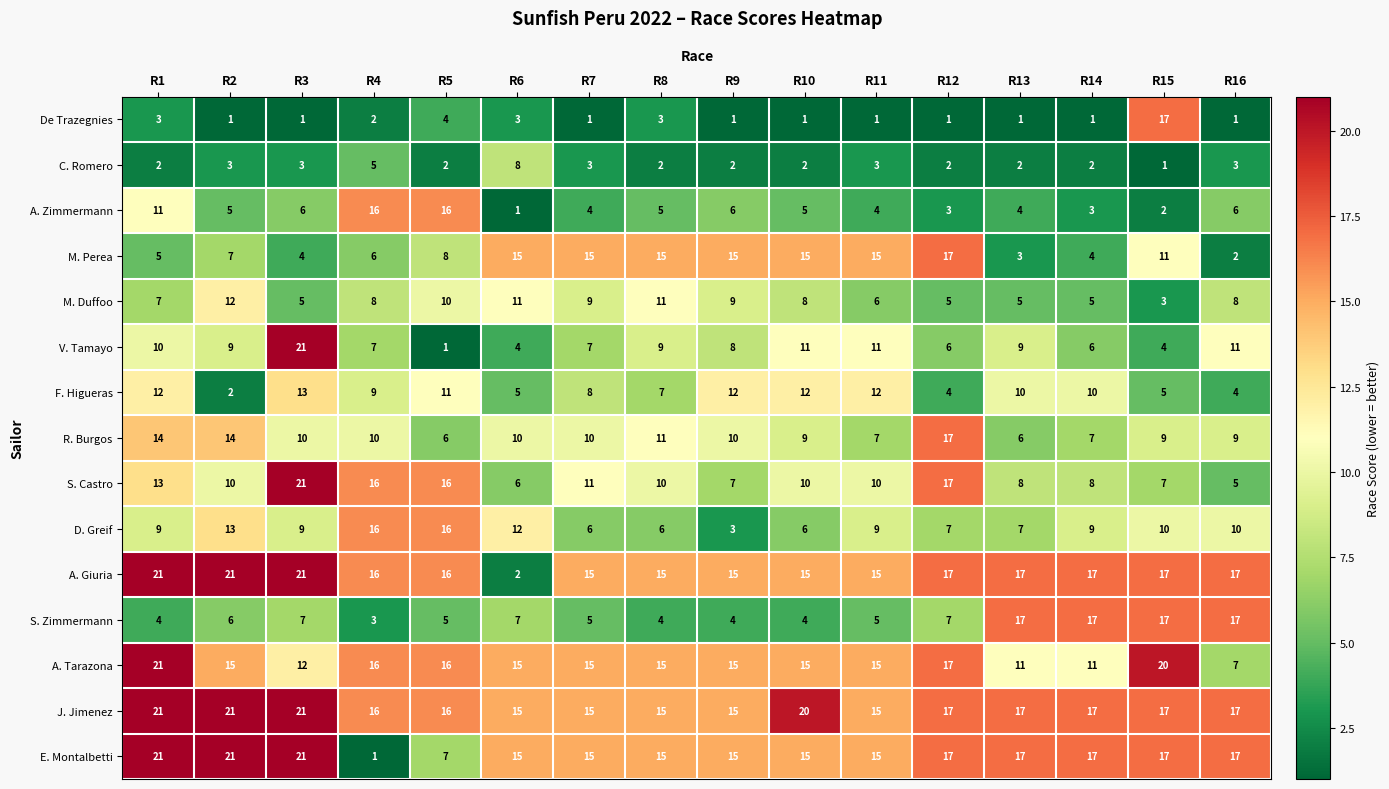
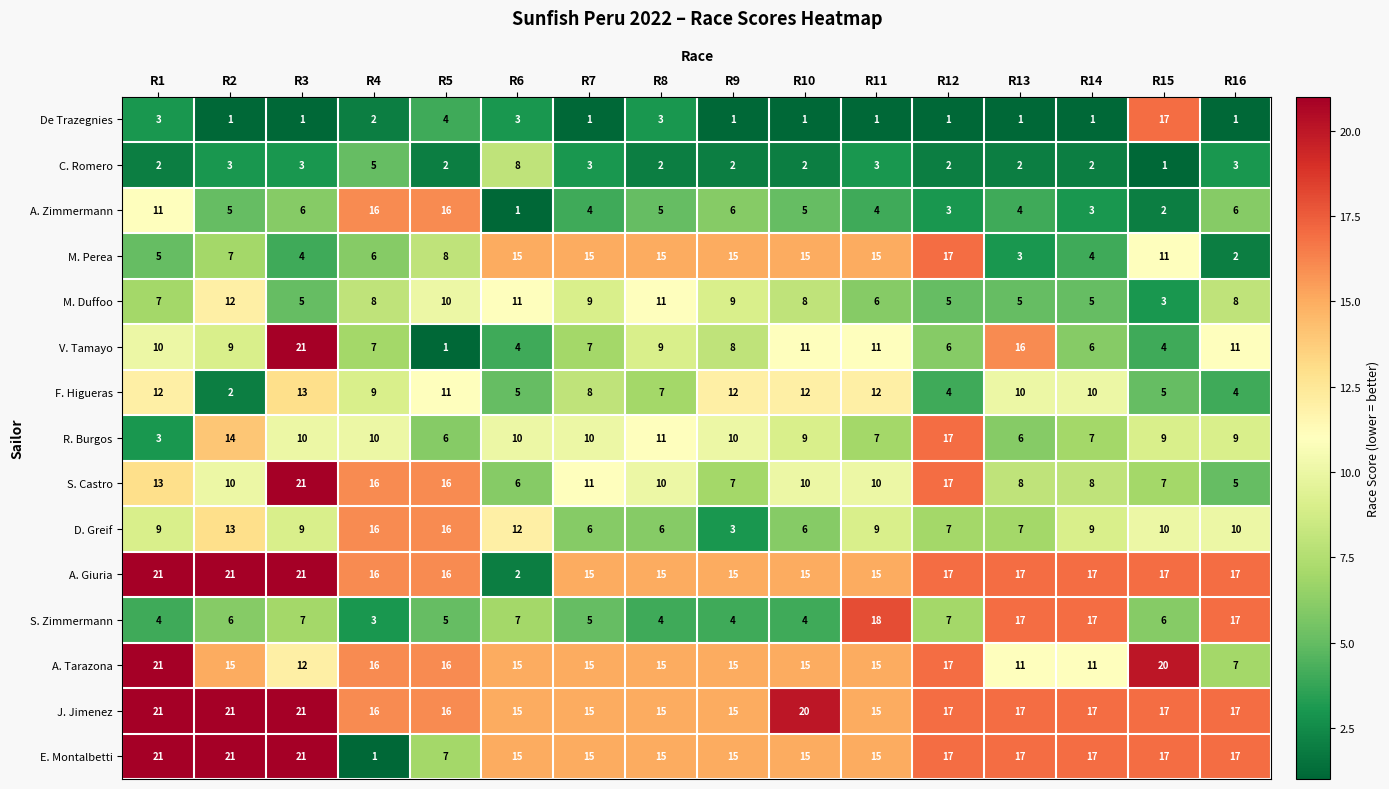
  {
    "V. Tamayo": {
      "R1": 10,
      "R2": 9,
      "R3": 21,
      "R4": 7,
      "R5": 1,
      "R6": 4,
      "R7": 7,
      "R8": 9,
      "R9": 8,
      "R10": 11,
      "R11": 11,
      "R12": 6,
-     "R13": 9,
+     "R13": 16,
      "R14": 6,
      "R15": 4,
      "R16": 11
    },
    "R. Burgos": {
-     "R1": 14,
+     "R1": 3,
      "R2": 14,
      "R3": 10,
      "R4": 10,
      "R5": 6,
      "R6": 10,
      "R7": 10,
      "R8": 11,
      "R9": 10,
      "R10": 9,
      "R11": 7,
      "R12": 17,
      "R13": 6,
      "R14": 7,
      "R15": 9,
      "R16": 9
    },
    "S. Zimmermann": {
      "R1": 4,
      "R2": 6,
      "R3": 7,
      "R4": 3,
      "R5": 5,
      "R6": 7,
      "R7": 5,
      "R8": 4,
      "R9": 4,
      "R10": 4,
-     "R11": 5,
+     "R11": 18,
      "R12": 7,
      "R13": 17,
      "R14": 17,
-     "R15": 17,
+     "R15": 6,
      "R16": 17
    }
  }
